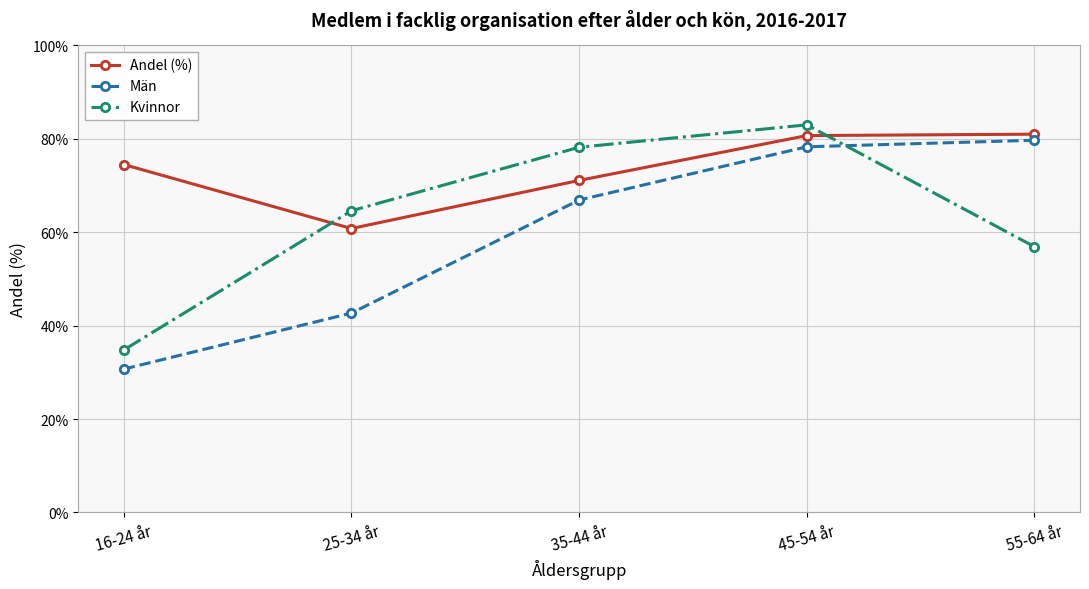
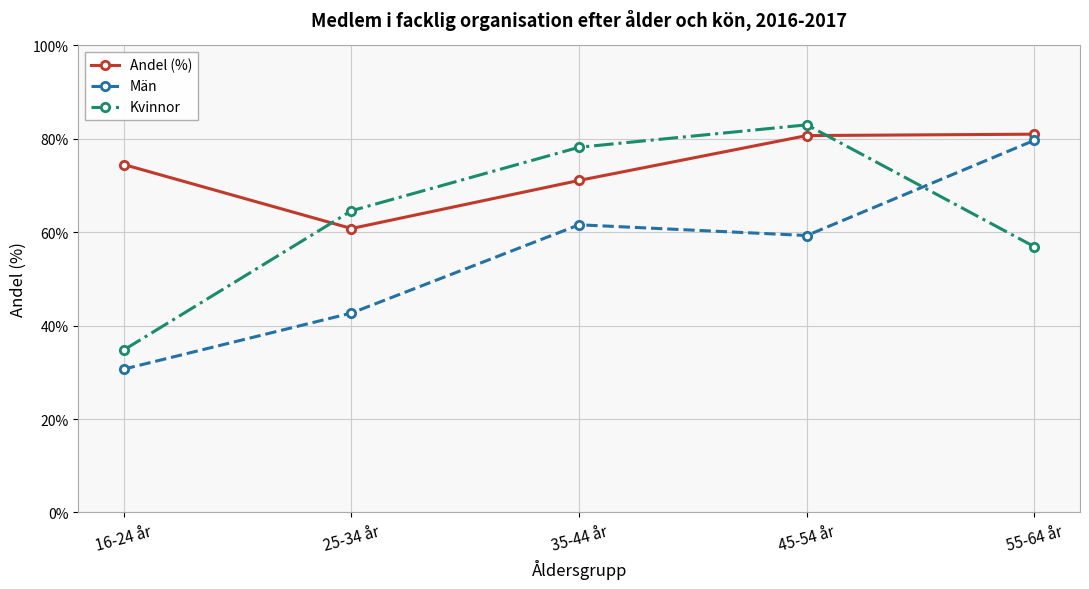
  {
    "Andel (%)": {
      "16-24 år": "75%",
      "25-34 år": "61%",
      "35-44 år": "71%",
      "45-54 år": "81%",
      "55-64 år": "81%"
    },
    "Män": {
      "16-24 år": "31%",
      "25-34 år": "43%",
-     "35-44 år": "67%",
-     "45-54 år": "78%",
+     "35-44 år": "62%",
+     "45-54 år": "59%",
      "55-64 år": "80%"
    },
    "Kvinnor": {
      "16-24 år": "35%",
      "25-34 år": "65%",
      "35-44 år": "78%",
      "45-54 år": "83%",
      "55-64 år": "57%"
    }
  }
